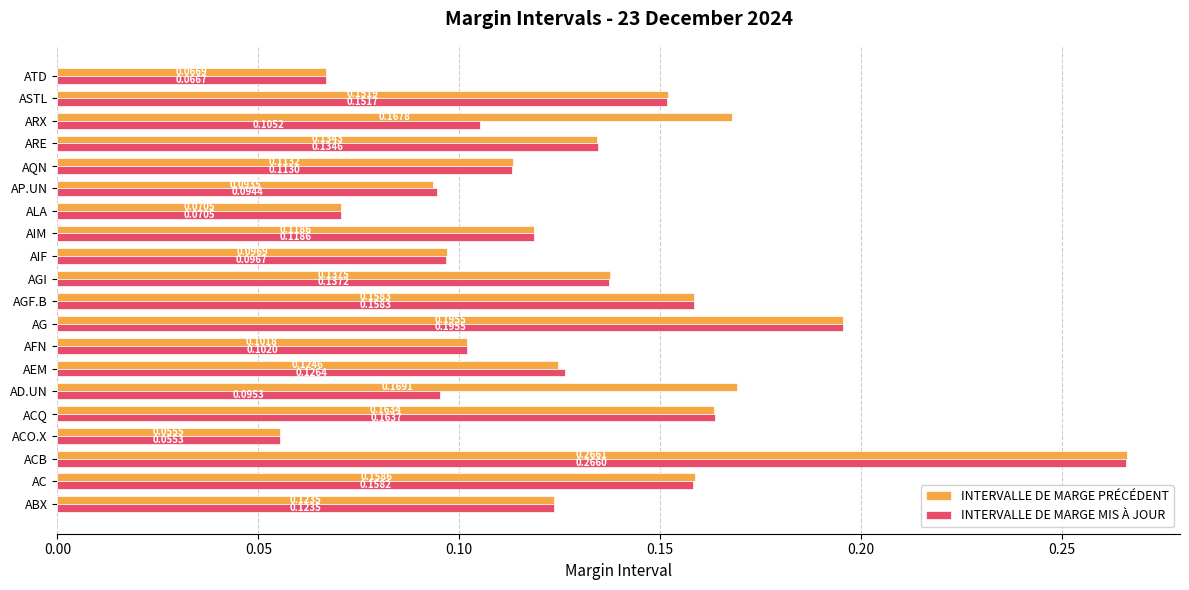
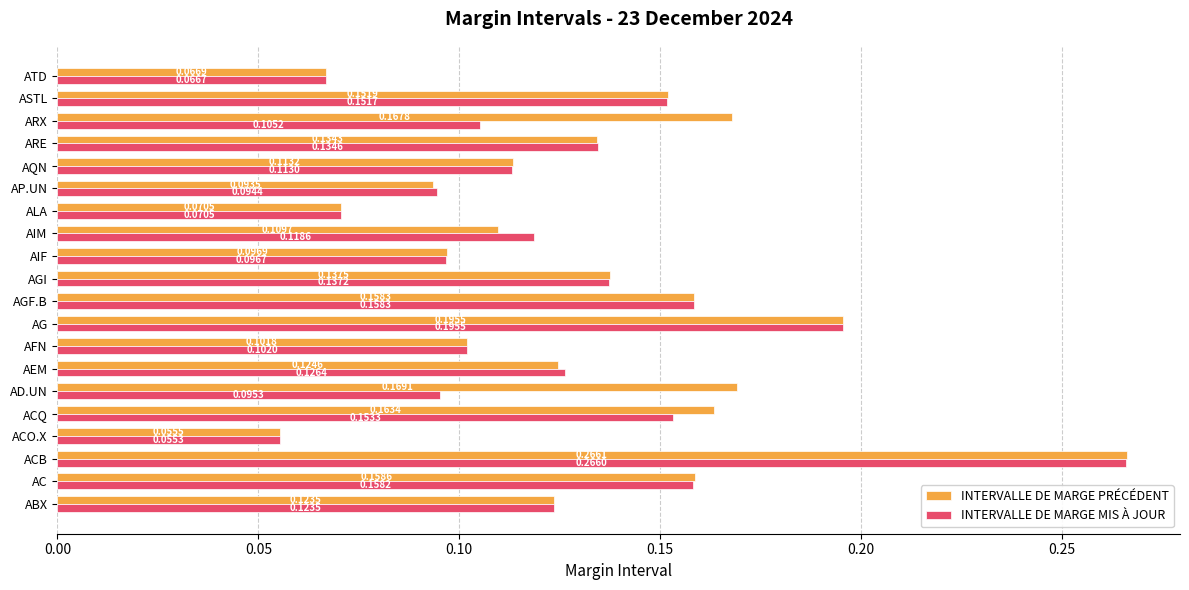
  {
    "INTERVALLE DE MARGE PRÉCÉDENT": {
      "ARX": 0.1678,
-     "AIM": 0.1186,
+     "AIM": 0.1097,
      "AD.UN": 0.1691,
      "ACQ": 0.1634
    },
    "INTERVALLE DE MARGE MIS À JOUR": {
      "ATD": 0.0667,
      "ARX": 0.1052,
      "AP.UN": 0.0944,
      "AIM": 0.1186,
      "AD.UN": 0.0953,
-     "ACQ": 0.1637
+     "ACQ": 0.1533
    }
  }
